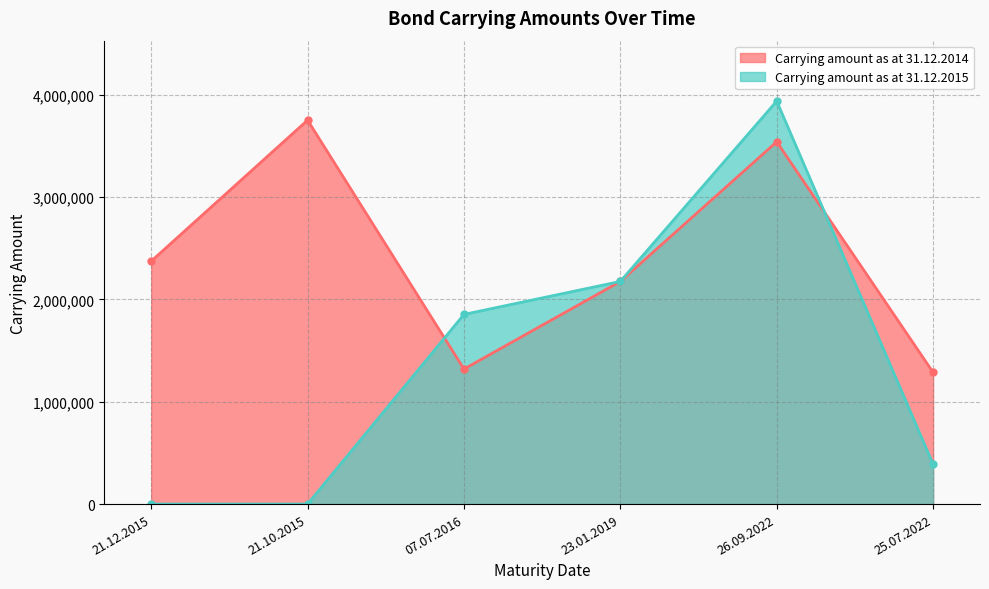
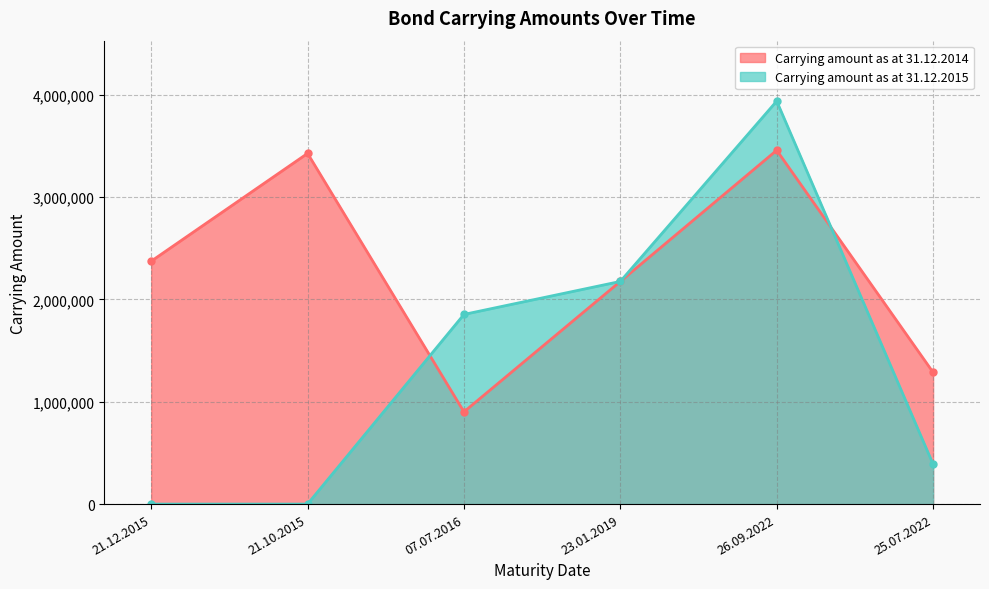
  {
    "Carrying amount as at 31.12.2014": {
      "21.12.2015": "2,370,000",
-     "21.10.2015": "3,750,000",
-     "07.07.2016": "1,320,000",
-     "26.09.2022": "3,540,000",
+     "21.10.2015": "3,430,000",
+     "07.07.2016": "900,000",
+     "26.09.2022": "3,460,000",
      "25.07.2022": "1,290,000"
    },
    "Carrying amount as at 31.12.2015": {
      "21.12.2015": "0",
      "21.10.2015": "0",
      "07.07.2016": "1,850,000",
      "26.09.2022": "3,940,000",
      "25.07.2022": "390,000"
    }
  }
